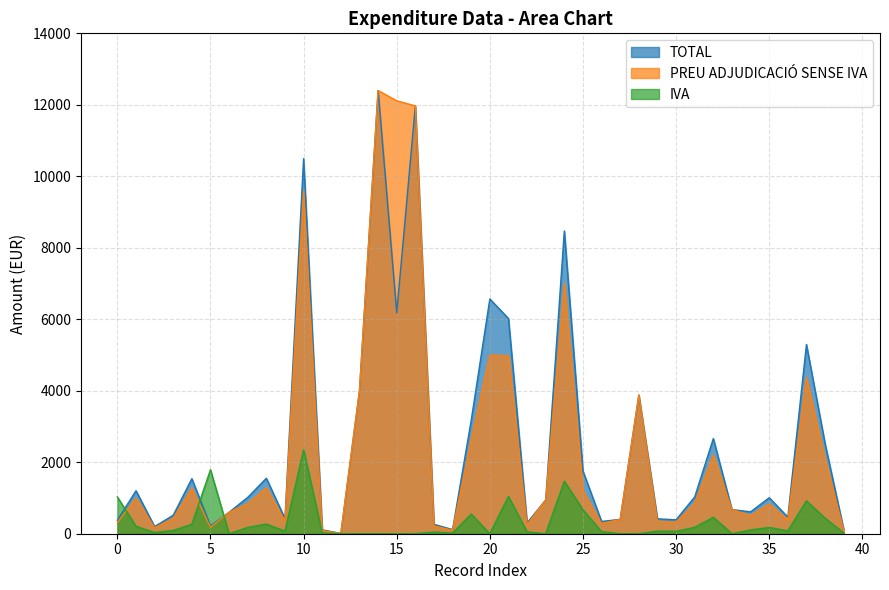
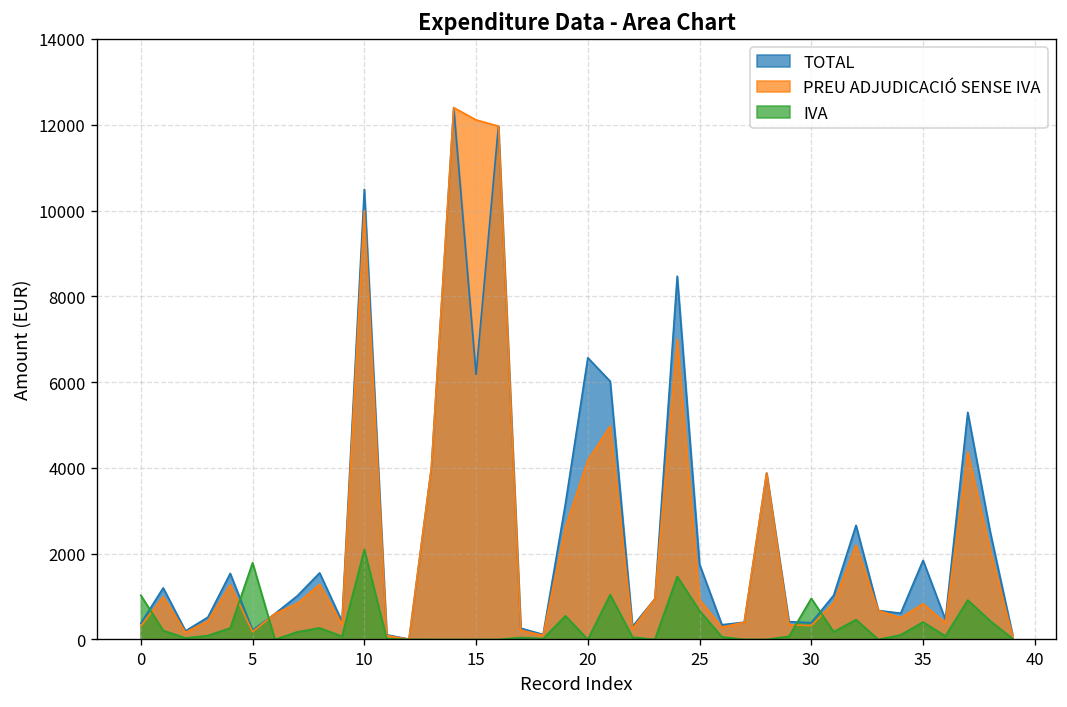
  {
    "TOTAL": {
      "10": 10500,
      "15": 6200,
      "20": 6600,
      "25": 1800,
-     "35": 1000
+     "35": 1800
    },
    "PREU ADJUDICACIÓ SENSE IVA": {
-     "10": 9600,
+     "10": 10000,
      "15": 12100,
-     "20": 5000,
-     "25": 1200,
+     "20": 4200,
+     "25": 900,
      "35": 800
    },
    "IVA": {
      "0": 1000,
      "5": 1800,
-     "10": 2400,
+     "10": 2100,
      "15": 0,
      "20": 0,
      "25": 700,
-     "30": 100,
-     "35": 200
+     "30": 1000,
+     "35": 400
    }
  }
